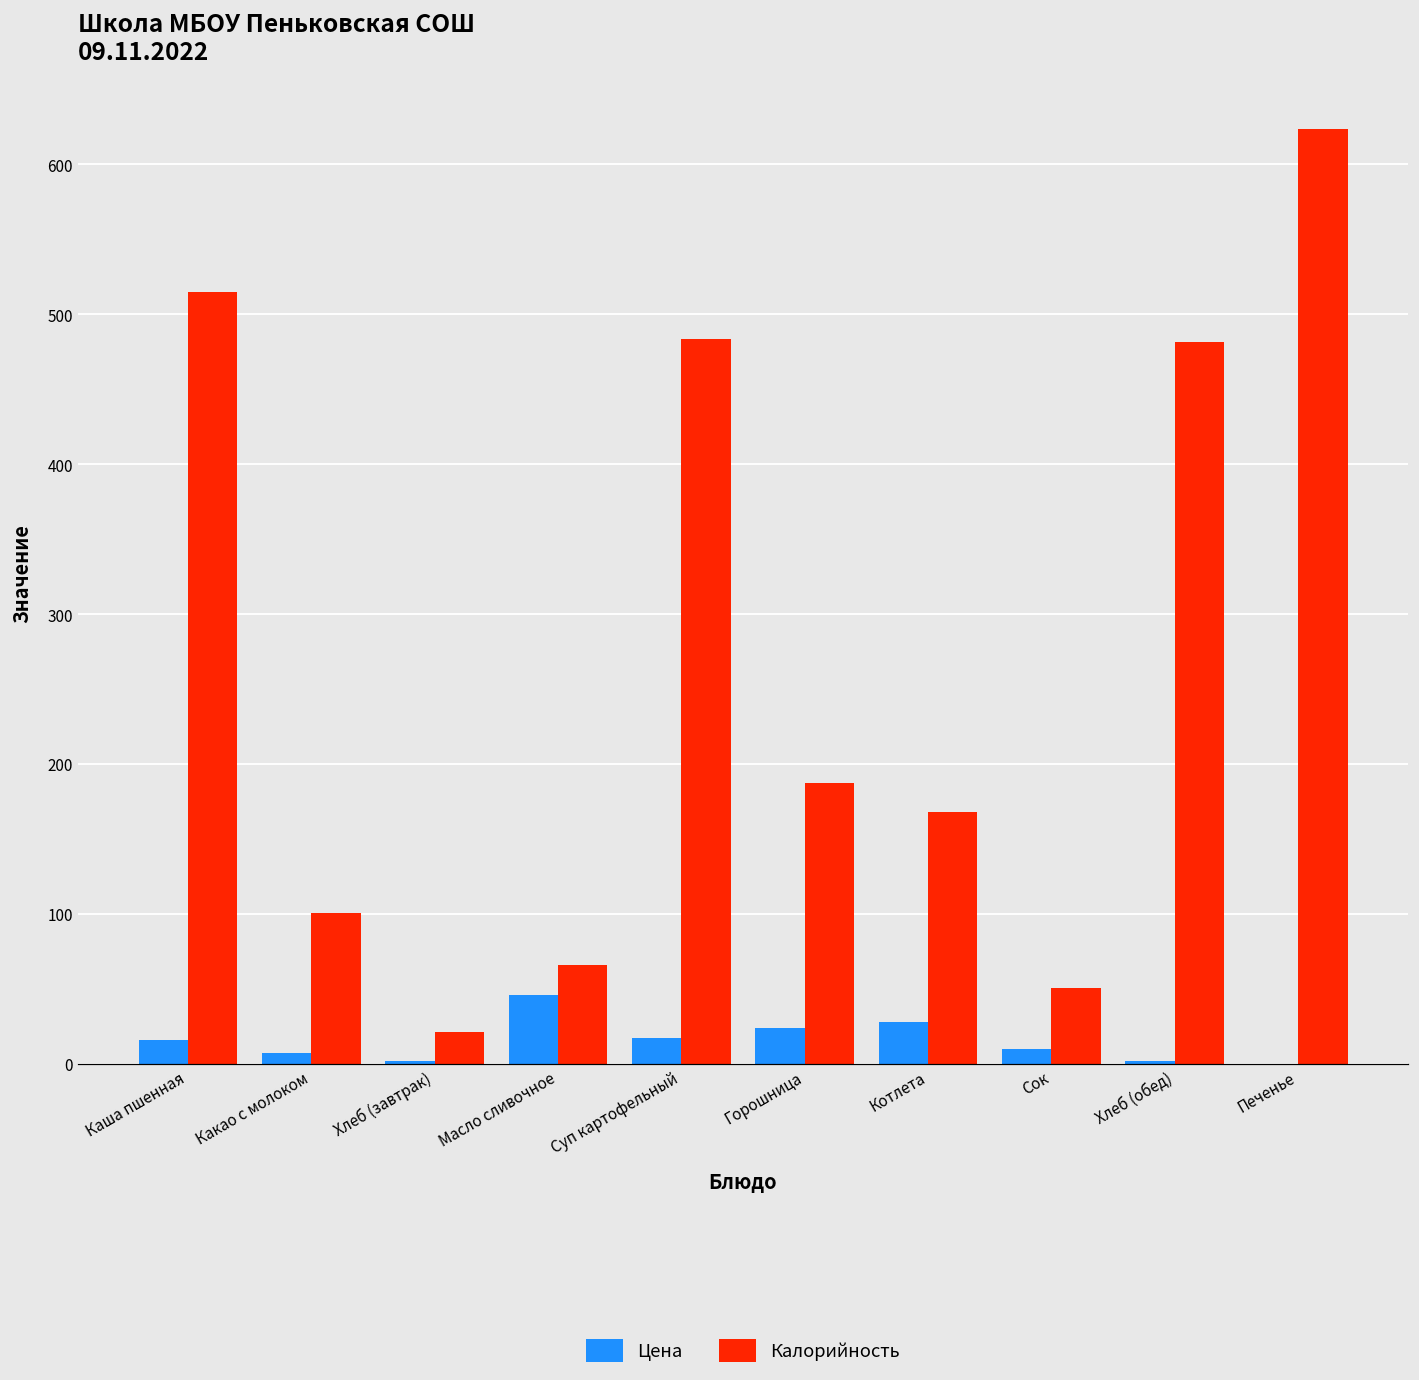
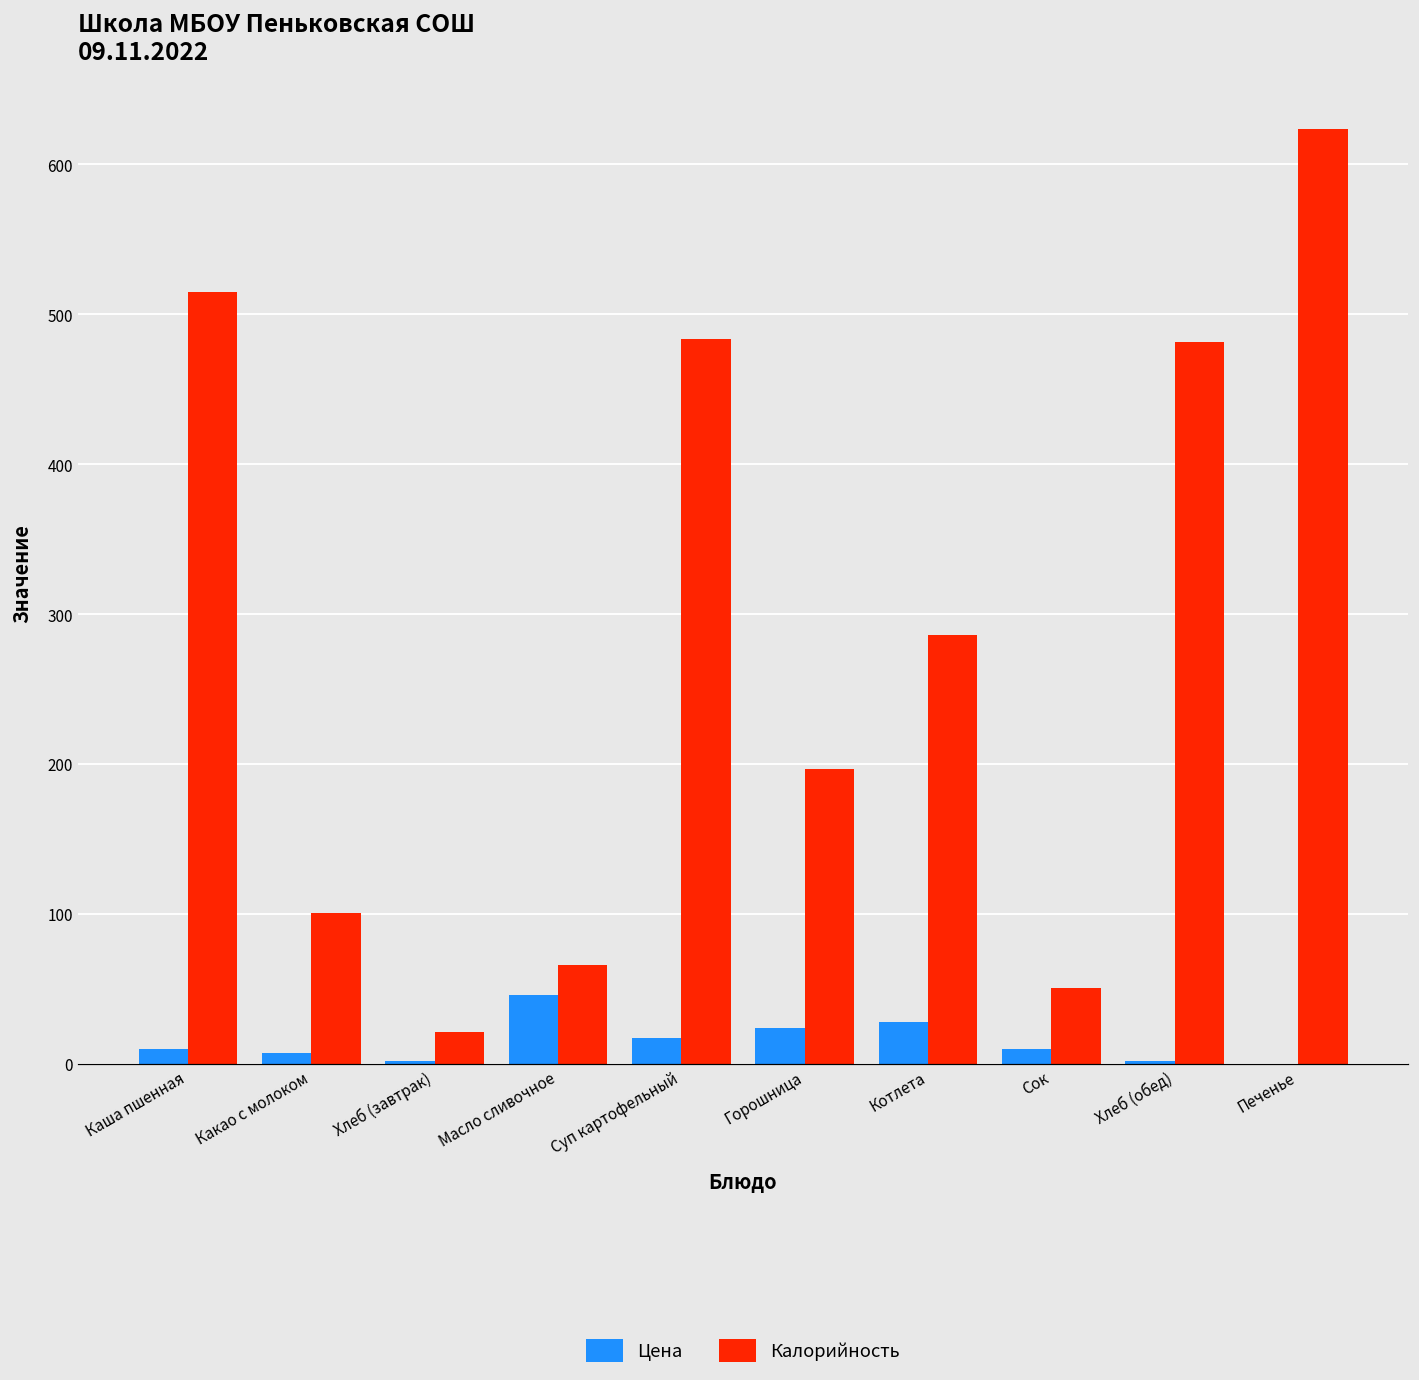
  {
    "Цена": {
-     "Каша пшенная": 16,
+     "Каша пшенная": 10,
      "Какао с молоком": 7,
      "Хлеб (завтрак)": 2,
      "Масло сливочное": 46,
      "Суп картофельный": 17,
      "Горошница": 24,
      "Котлета": 28,
      "Сок": 10,
      "Хлеб (обед)": 2,
      "Печенье": 0
    },
    "Калорийность": {
      "Каша пшенная": 515,
      "Какао с молоком": 100,
      "Хлеб (завтрак)": 21,
      "Масло сливочное": 66,
      "Суп картофельный": 484,
-     "Горошница": 187,
-     "Котлета": 168,
+     "Горошница": 197,
+     "Котлета": 286,
      "Сок": 51,
      "Хлеб (обед)": 482,
      "Печенье": 624
    }
  }
